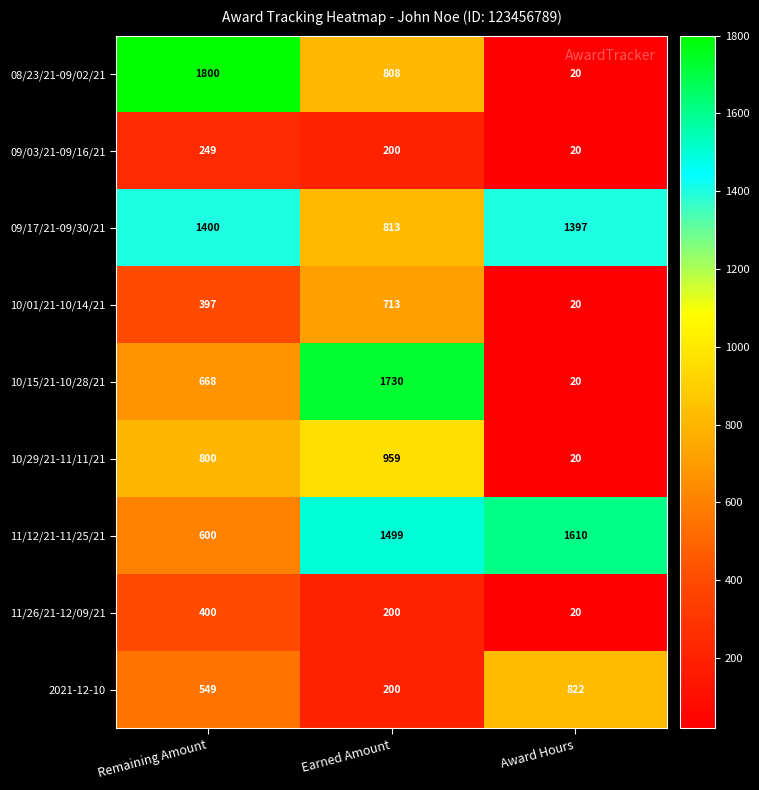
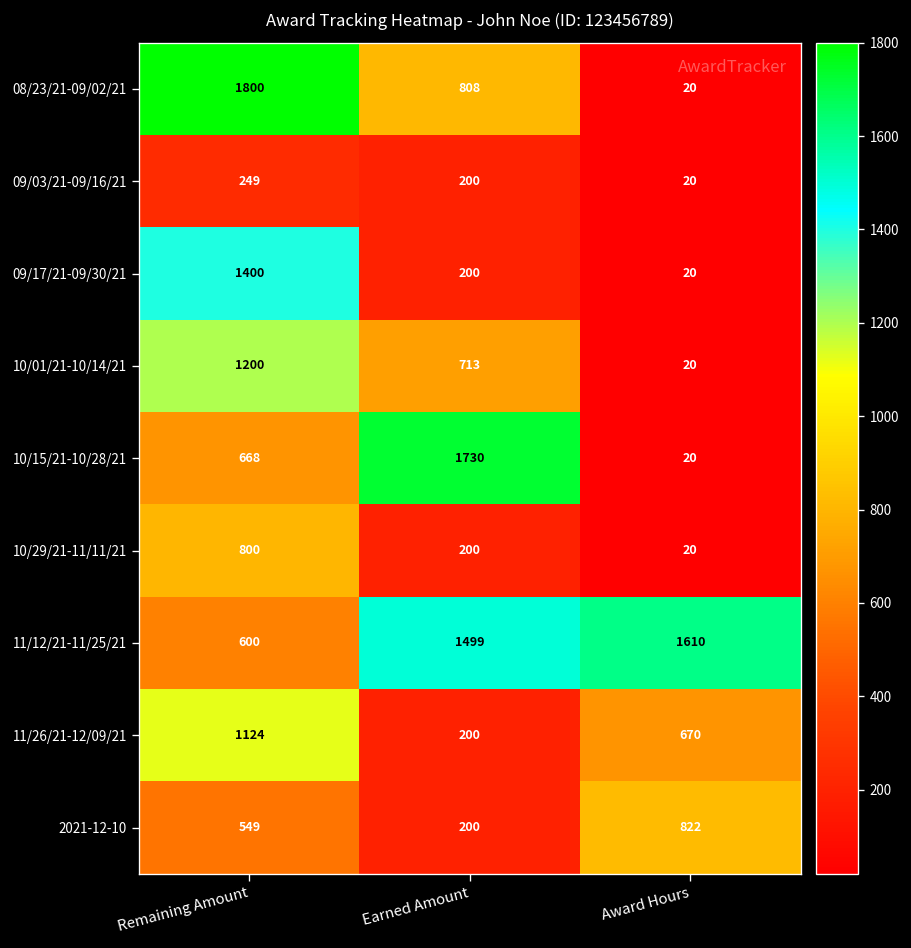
  {
    "08/23/21-09/02/21": {
      "Remaining Amount": 1800,
      "Earned Amount": 808
    },
    "09/03/21-09/16/21": {
      "Remaining Amount": 249,
      "Earned Amount": 200,
      "Award Hours": 20
    },
    "09/17/21-09/30/21": {
      "Remaining Amount": 1400,
-     "Earned Amount": 813,
-     "Award Hours": 1397
+     "Earned Amount": 200,
+     "Award Hours": 20
    },
    "10/01/21-10/14/21": {
-     "Remaining Amount": 397,
+     "Remaining Amount": 1200,
      "Earned Amount": 713,
      "Award Hours": 20
    },
    "10/15/21-10/28/21": {
      "Remaining Amount": 668,
      "Earned Amount": 1730,
      "Award Hours": 20
    },
    "10/29/21-11/11/21": {
      "Remaining Amount": 800,
-     "Earned Amount": 959,
+     "Earned Amount": 200,
      "Award Hours": 20
    },
    "11/12/21-11/25/21": {
      "Remaining Amount": 600,
      "Earned Amount": 1499,
      "Award Hours": 1610
    },
    "11/26/21-12/09/21": {
-     "Remaining Amount": 400,
+     "Remaining Amount": 1124,
      "Earned Amount": 200,
-     "Award Hours": 20
+     "Award Hours": 670
    },
    "2021-12-10": {
      "Remaining Amount": 549,
      "Earned Amount": 200,
      "Award Hours": 822
    }
  }
